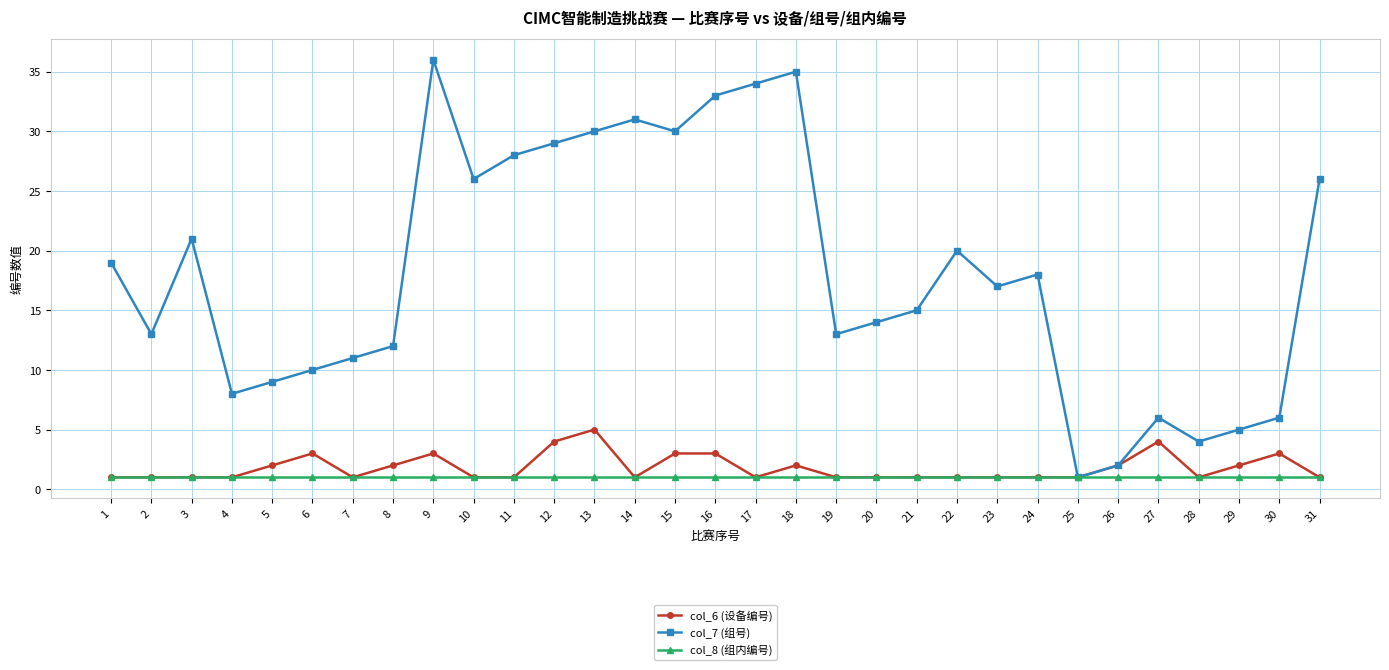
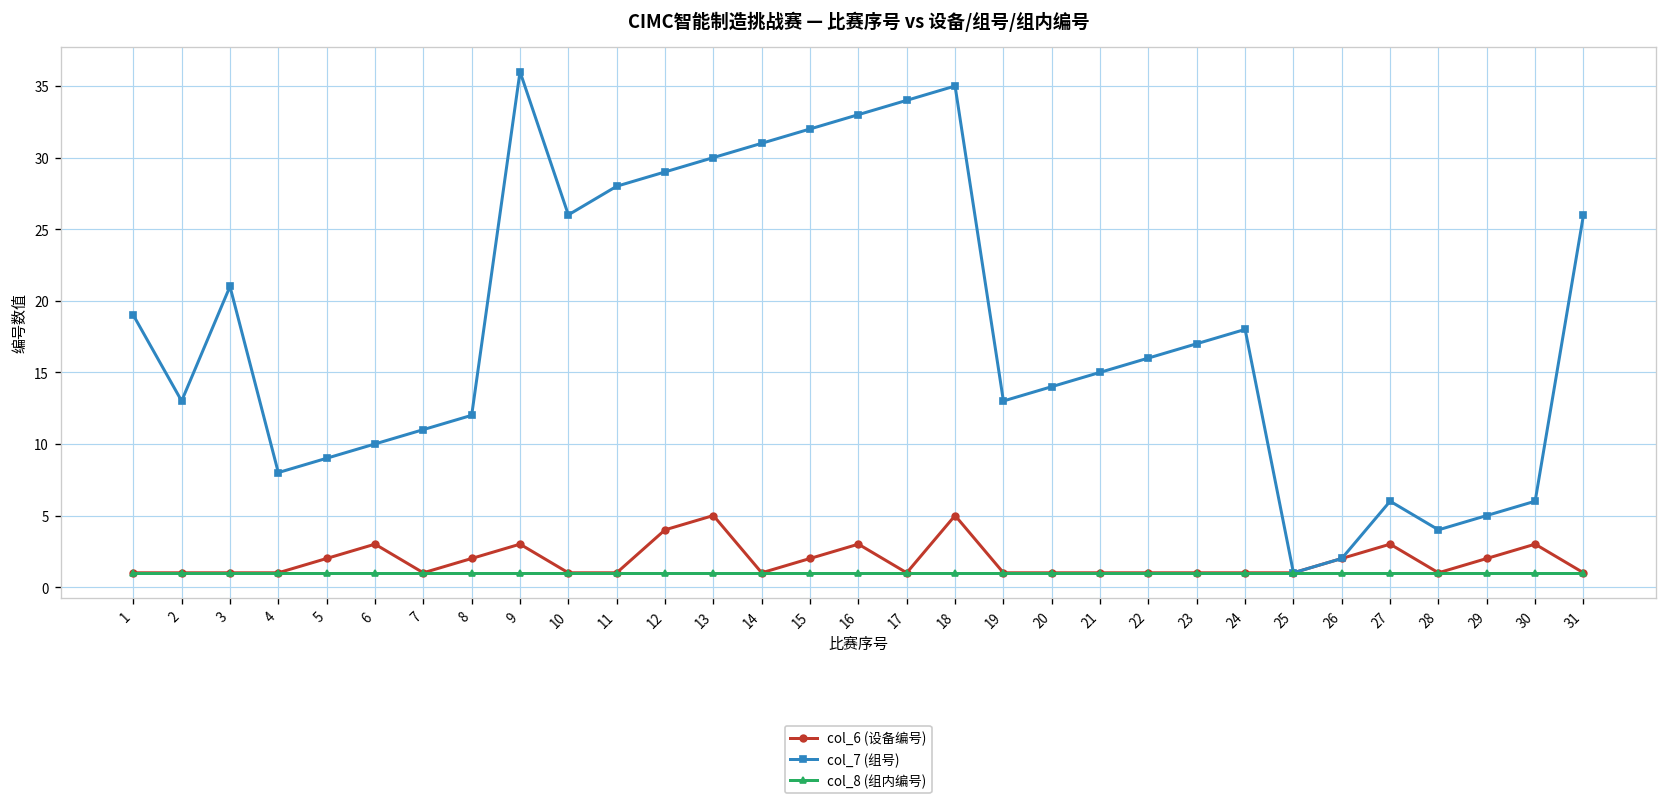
  {
    "col_6 (设备编号)": {
      "5": 2,
      "6": 3,
      "8": 2,
      "9": 3,
      "12": 4,
      "13": 5,
-     "15": 3,
+     "15": 2,
      "16": 3,
-     "18": 2,
-     "27": 4,
+     "18": 5,
+     "27": 3,
      "29": 2,
      "30": 3
    },
    "col_7 (组号)": {
      "1": 19,
      "2": 13,
      "3": 21,
      "4": 8,
      "5": 9,
      "6": 10,
      "7": 11,
      "8": 12,
      "9": 36,
      "10": 26,
      "11": 28,
      "12": 29,
      "13": 30,
      "14": 31,
-     "15": 30,
+     "15": 32,
      "16": 33,
      "17": 34,
      "18": 35,
      "19": 13,
      "20": 14,
      "21": 15,
-     "22": 20,
+     "22": 16,
      "23": 17,
      "24": 18,
      "27": 6,
      "28": 4,
      "29": 5,
      "30": 6,
      "31": 26
    },
    "col_8 (组内编号)": {
      "5": 1,
      "6": 1,
      "8": 1,
      "9": 1,
      "12": 1,
      "13": 1,
      "15": 1,
      "16": 1,
      "18": 1,
      "26": 1,
      "27": 1,
      "29": 1,
      "30": 1
    }
  }
